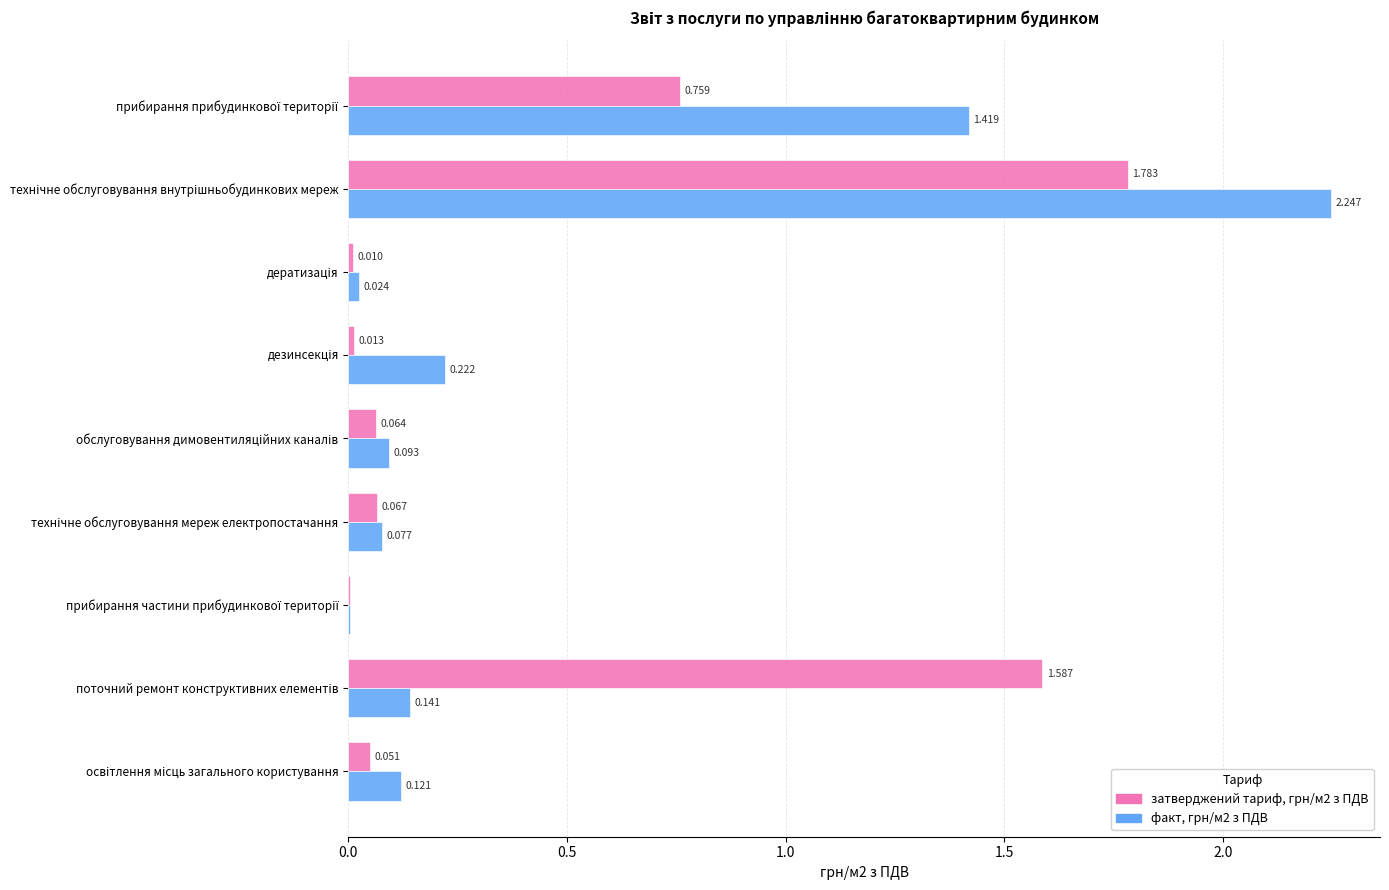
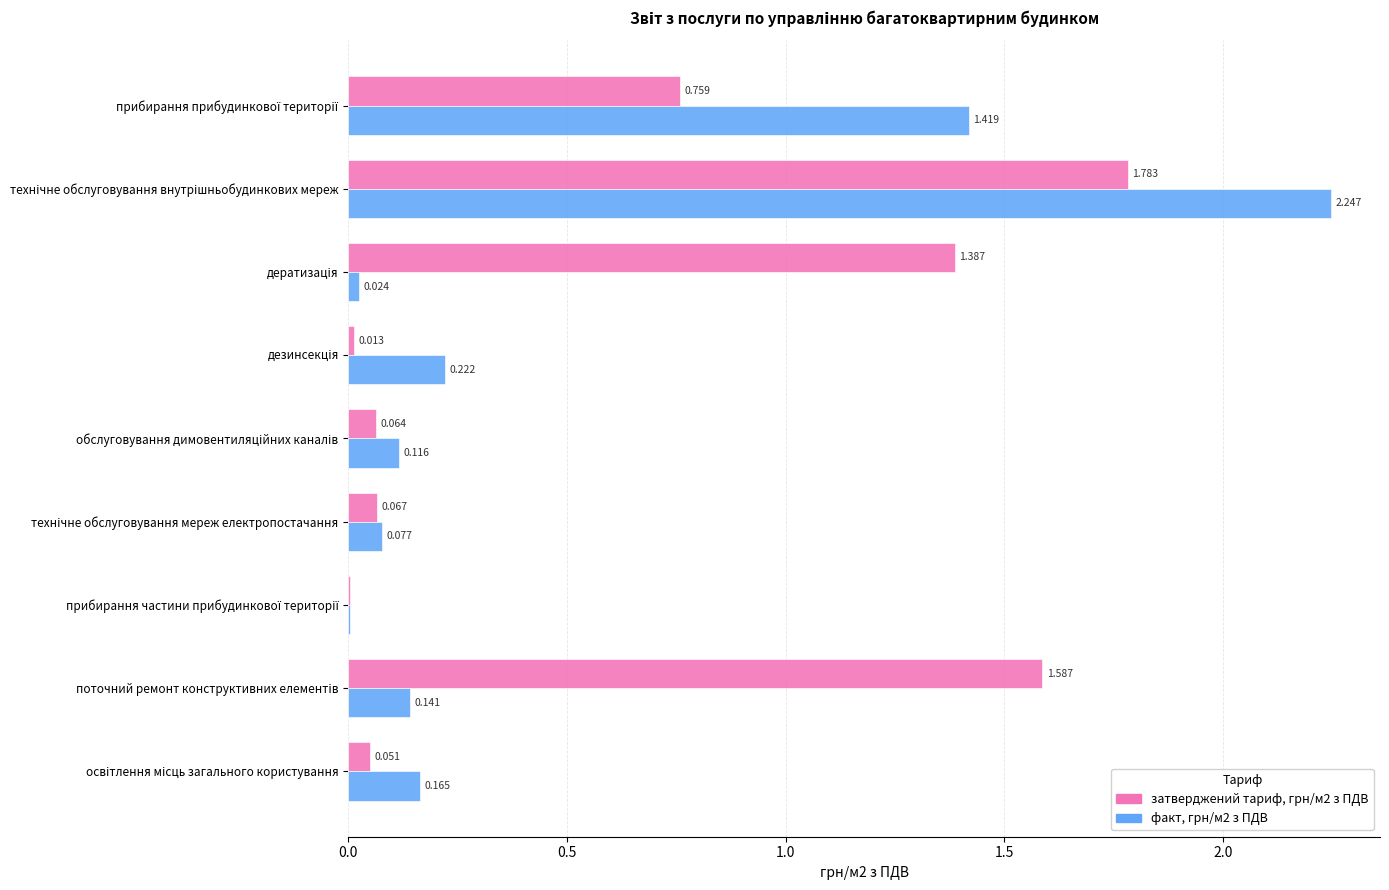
  {
    "затверджений тариф, грн/м2 з ПДВ": {
      "прибирання прибудинкової території": 0.759,
      "технічне обслуговування внутрішньобудинкових мереж": 1.783,
-     "дератизація": 0.010,
+     "дератизація": 1.387,
      "дезинсекція": 0.013,
      "обслуговування димовентиляційних каналів": 0.064,
      "технічне обслуговування мереж електропостачання": 0.067,
      "поточний ремонт конструктивних елементів": 1.587,
      "освітлення місць загального користування": 0.051
    },
    "факт, грн/м2 з ПДВ": {
      "прибирання прибудинкової території": 1.419,
      "технічне обслуговування внутрішньобудинкових мереж": 2.247,
      "дератизація": 0.024,
      "дезинсекція": 0.222,
-     "обслуговування димовентиляційних каналів": 0.093,
+     "обслуговування димовентиляційних каналів": 0.116,
      "технічне обслуговування мереж електропостачання": 0.077,
      "поточний ремонт конструктивних елементів": 0.141,
-     "освітлення місць загального користування": 0.121
+     "освітлення місць загального користування": 0.165
    }
  }
